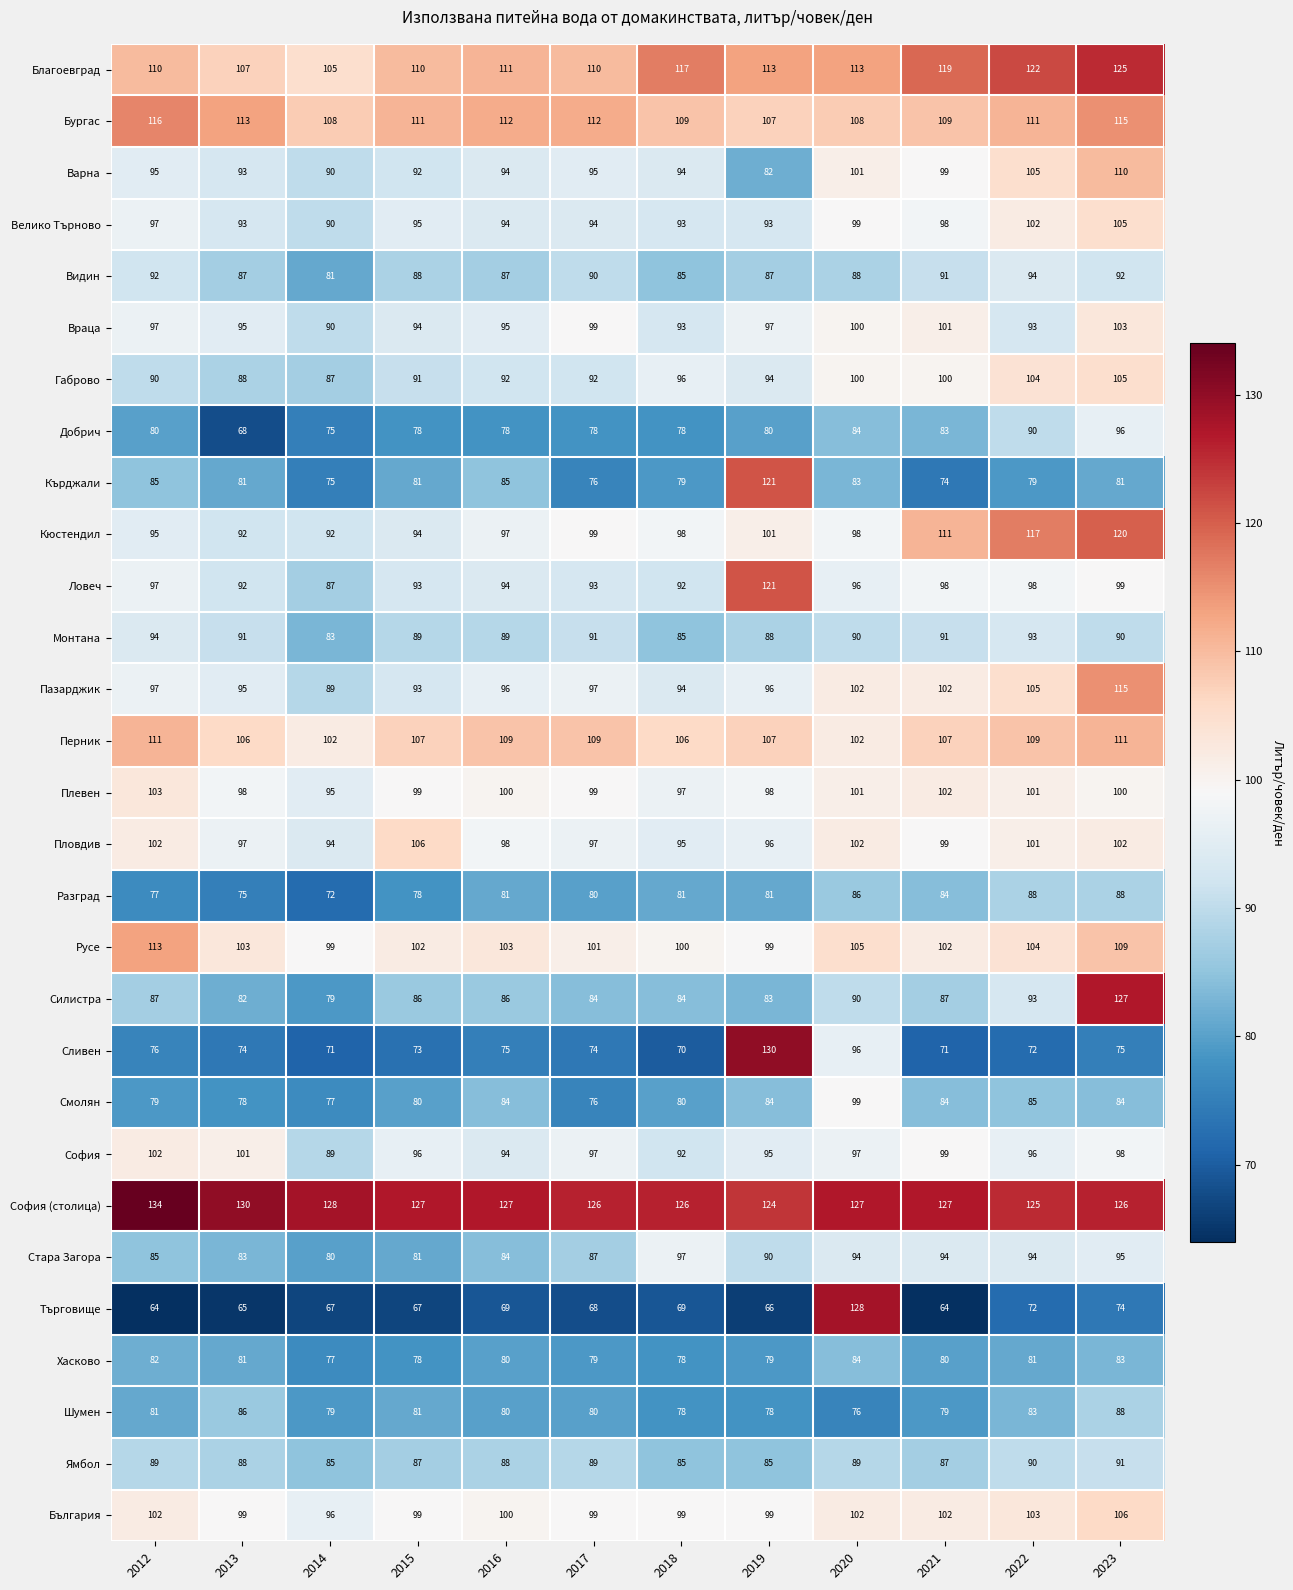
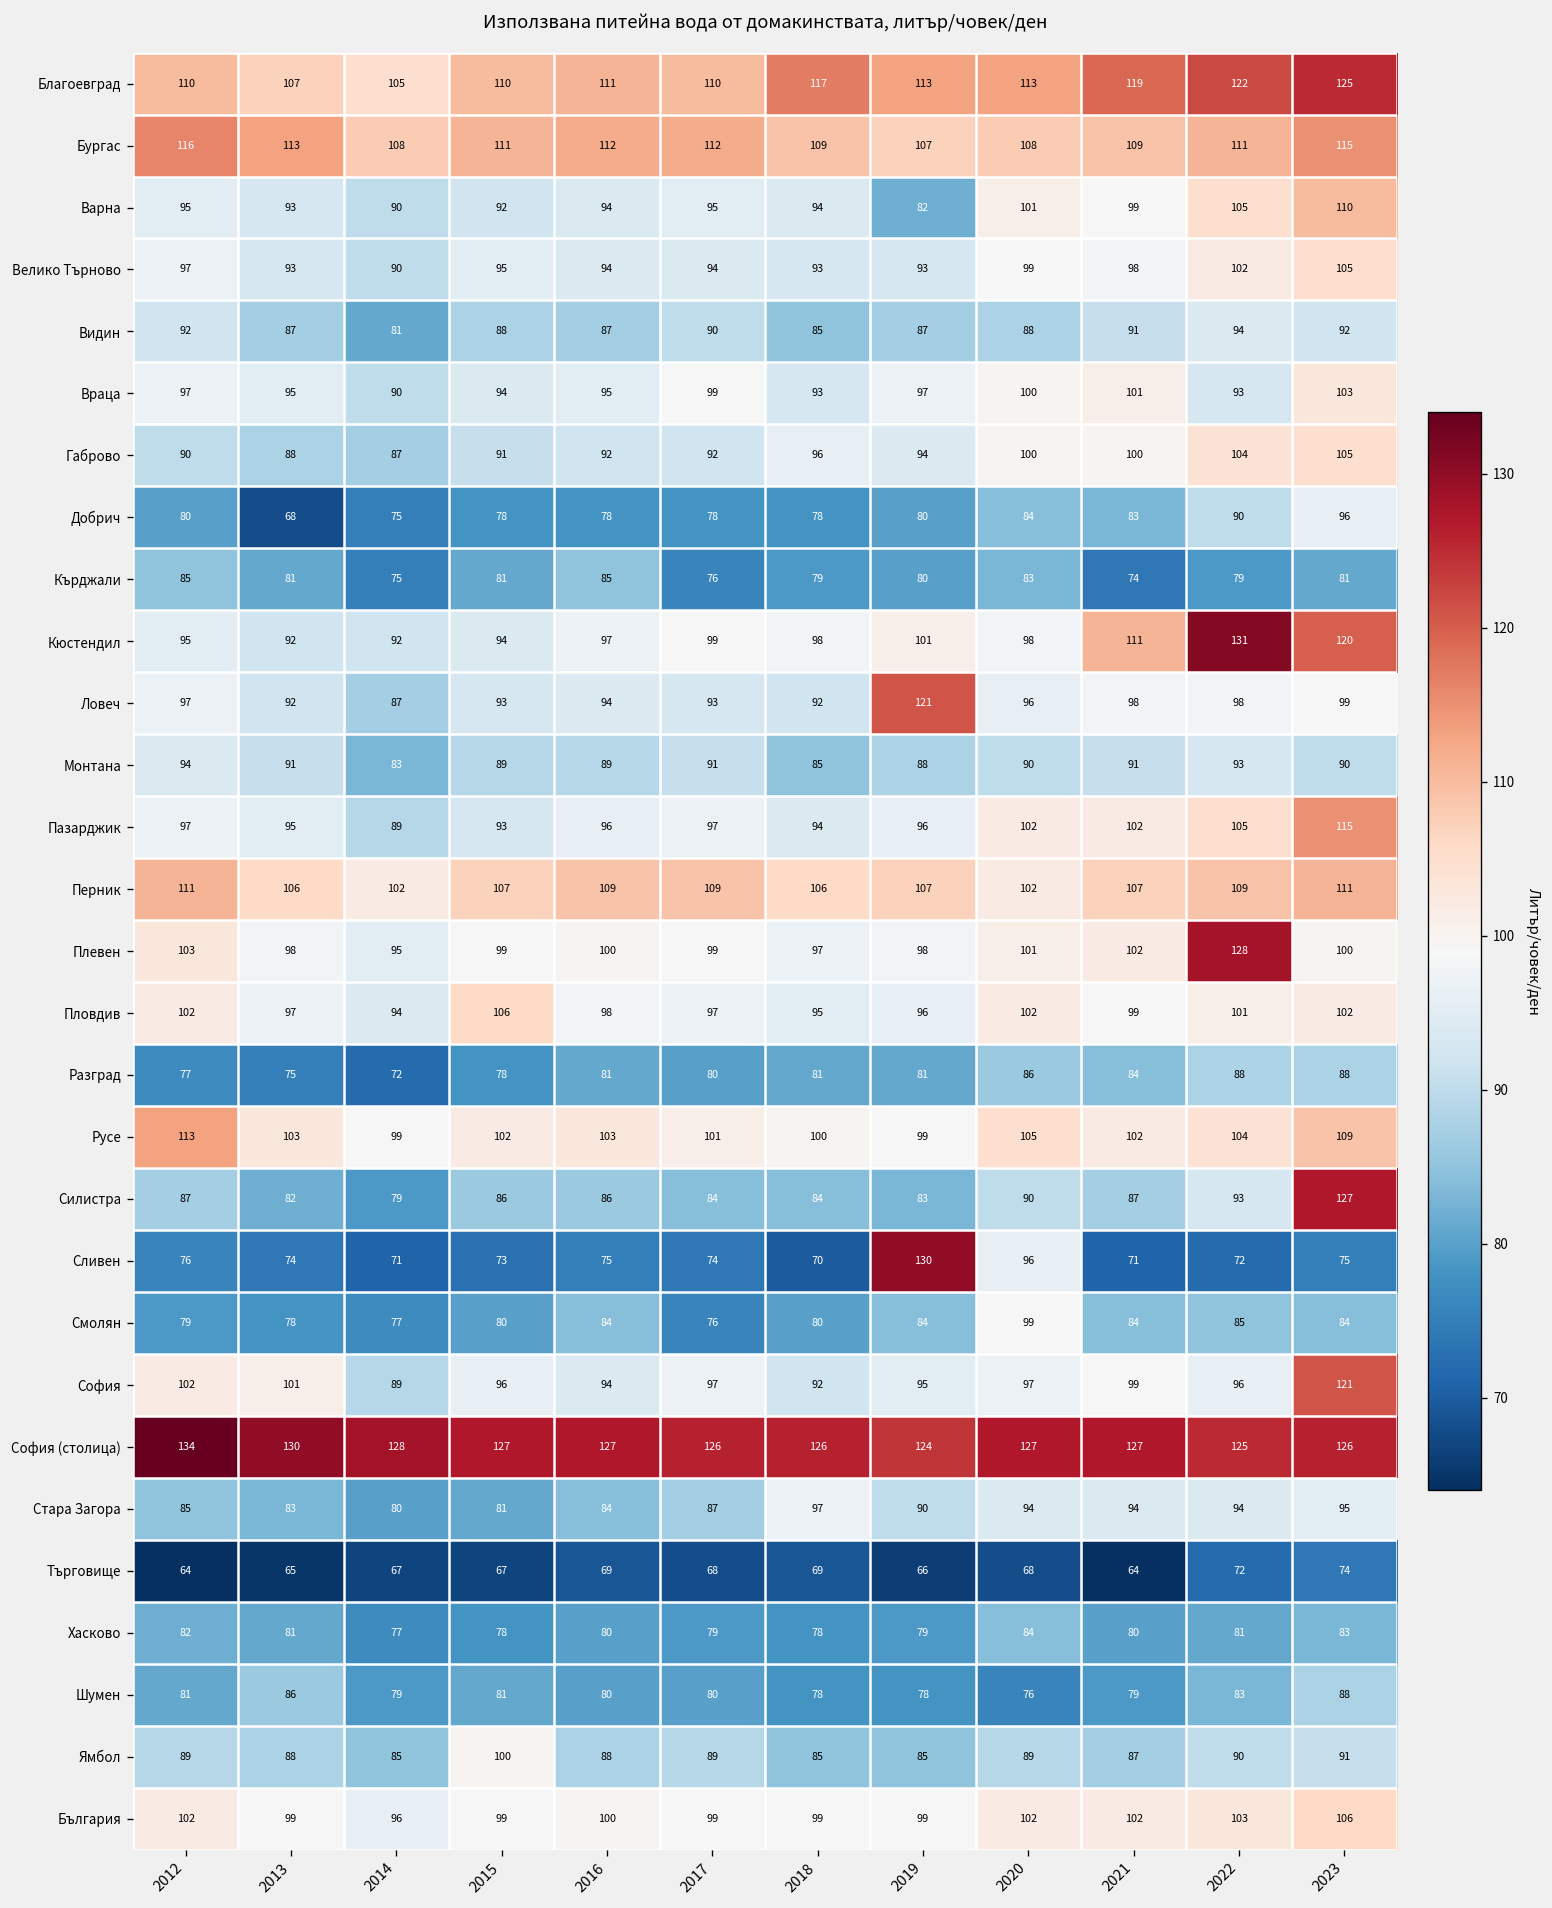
  {
    "Кърджали": {
      "2012": 85,
      "2013": 81,
      "2014": 75,
      "2015": 81,
      "2016": 85,
      "2017": 76,
      "2018": 79,
-     "2019": 121,
+     "2019": 80,
      "2020": 83,
      "2021": 74,
      "2022": 79,
      "2023": 81
    },
    "Кюстендил": {
      "2012": 95,
      "2013": 92,
      "2014": 92,
      "2015": 94,
      "2016": 97,
      "2017": 99,
      "2018": 98,
      "2019": 101,
      "2020": 98,
      "2021": 111,
-     "2022": 117,
+     "2022": 131,
      "2023": 120
    },
    "Плевен": {
      "2012": 103,
      "2013": 98,
      "2014": 95,
      "2015": 99,
      "2016": 100,
      "2017": 99,
      "2018": 97,
      "2019": 98,
      "2020": 101,
      "2021": 102,
-     "2022": 101,
+     "2022": 128,
      "2023": 100
    },
    "София": {
      "2012": 102,
      "2013": 101,
      "2014": 89,
      "2015": 96,
      "2016": 94,
      "2017": 97,
      "2018": 92,
      "2019": 95,
      "2020": 97,
      "2021": 99,
      "2022": 96,
-     "2023": 98
+     "2023": 121
    },
    "Търговище": {
      "2012": 64,
      "2013": 65,
      "2014": 67,
      "2015": 67,
      "2016": 69,
      "2017": 68,
      "2018": 69,
      "2019": 66,
-     "2020": 128,
+     "2020": 68,
      "2021": 64,
      "2022": 72,
      "2023": 74
    },
    "Ямбол": {
      "2012": 89,
      "2013": 88,
      "2014": 85,
-     "2015": 87,
+     "2015": 100,
      "2016": 88,
      "2017": 89,
      "2018": 85,
      "2019": 85,
      "2020": 89,
      "2021": 87,
      "2022": 90,
      "2023": 91
    }
  }
